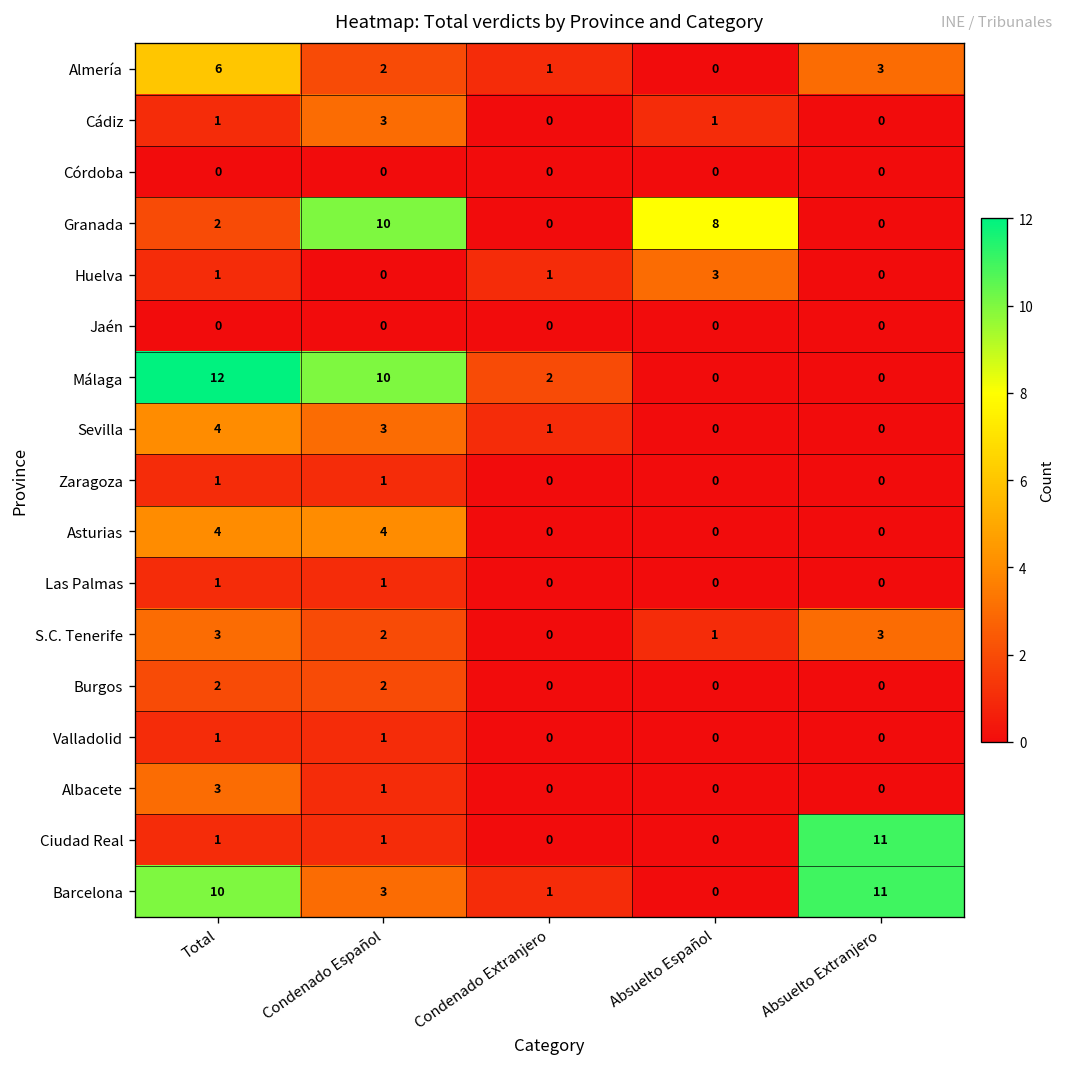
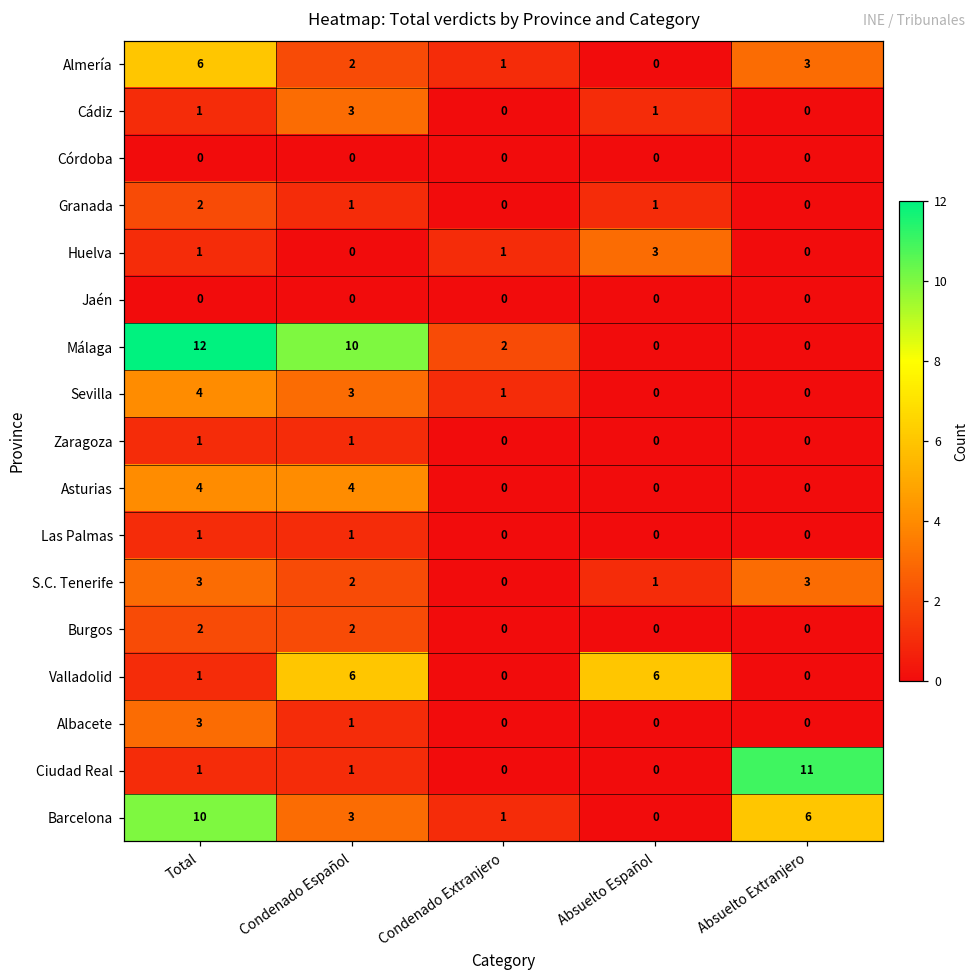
  {
    "Almería": {
      "Total": 6,
      "Condenado Español": 2,
      "Condenado Extranjero": 1,
      "Absuelto Español": 0,
      "Absuelto Extranjero": 3
    },
    "Cádiz": {
      "Total": 1,
      "Condenado Español": 3,
      "Condenado Extranjero": 0,
      "Absuelto Español": 1,
      "Absuelto Extranjero": 0
    },
    "Córdoba": {
      "Total": 0,
      "Condenado Español": 0,
      "Condenado Extranjero": 0,
      "Absuelto Español": 0,
      "Absuelto Extranjero": 0
    },
    "Granada": {
      "Total": 2,
-     "Condenado Español": 10,
+     "Condenado Español": 1,
      "Condenado Extranjero": 0,
-     "Absuelto Español": 8,
+     "Absuelto Español": 1,
      "Absuelto Extranjero": 0
    },
    "Huelva": {
      "Total": 1,
      "Condenado Español": 0,
      "Condenado Extranjero": 1,
      "Absuelto Español": 3,
      "Absuelto Extranjero": 0
    },
    "Jaén": {
      "Total": 0,
      "Condenado Español": 0,
      "Condenado Extranjero": 0,
      "Absuelto Español": 0,
      "Absuelto Extranjero": 0
    },
    "Málaga": {
      "Total": 12,
      "Condenado Español": 10,
      "Condenado Extranjero": 2,
      "Absuelto Español": 0,
      "Absuelto Extranjero": 0
    },
    "Sevilla": {
      "Total": 4,
      "Condenado Español": 3,
      "Condenado Extranjero": 1,
      "Absuelto Español": 0,
      "Absuelto Extranjero": 0
    },
    "Zaragoza": {
      "Total": 1,
      "Condenado Español": 1,
      "Condenado Extranjero": 0,
      "Absuelto Español": 0,
      "Absuelto Extranjero": 0
    },
    "Asturias": {
      "Total": 4,
      "Condenado Español": 4,
      "Condenado Extranjero": 0,
      "Absuelto Español": 0,
      "Absuelto Extranjero": 0
    },
    "Las Palmas": {
      "Total": 1,
      "Condenado Español": 1,
      "Condenado Extranjero": 0,
      "Absuelto Español": 0,
      "Absuelto Extranjero": 0
    },
    "S.C. Tenerife": {
      "Total": 3,
      "Condenado Español": 2,
      "Condenado Extranjero": 0,
      "Absuelto Español": 1,
      "Absuelto Extranjero": 3
    },
    "Burgos": {
      "Total": 2,
      "Condenado Español": 2,
      "Condenado Extranjero": 0,
      "Absuelto Español": 0,
      "Absuelto Extranjero": 0
    },
    "Valladolid": {
      "Total": 1,
-     "Condenado Español": 1,
+     "Condenado Español": 6,
      "Condenado Extranjero": 0,
-     "Absuelto Español": 0,
+     "Absuelto Español": 6,
      "Absuelto Extranjero": 0
    },
    "Albacete": {
      "Total": 3,
      "Condenado Español": 1,
      "Condenado Extranjero": 0,
      "Absuelto Español": 0,
      "Absuelto Extranjero": 0
    },
    "Ciudad Real": {
      "Total": 1,
      "Condenado Español": 1,
      "Condenado Extranjero": 0,
      "Absuelto Español": 0,
      "Absuelto Extranjero": 11
    },
    "Barcelona": {
      "Total": 10,
      "Condenado Español": 3,
      "Condenado Extranjero": 1,
      "Absuelto Español": 0,
-     "Absuelto Extranjero": 11
+     "Absuelto Extranjero": 6
    }
  }
